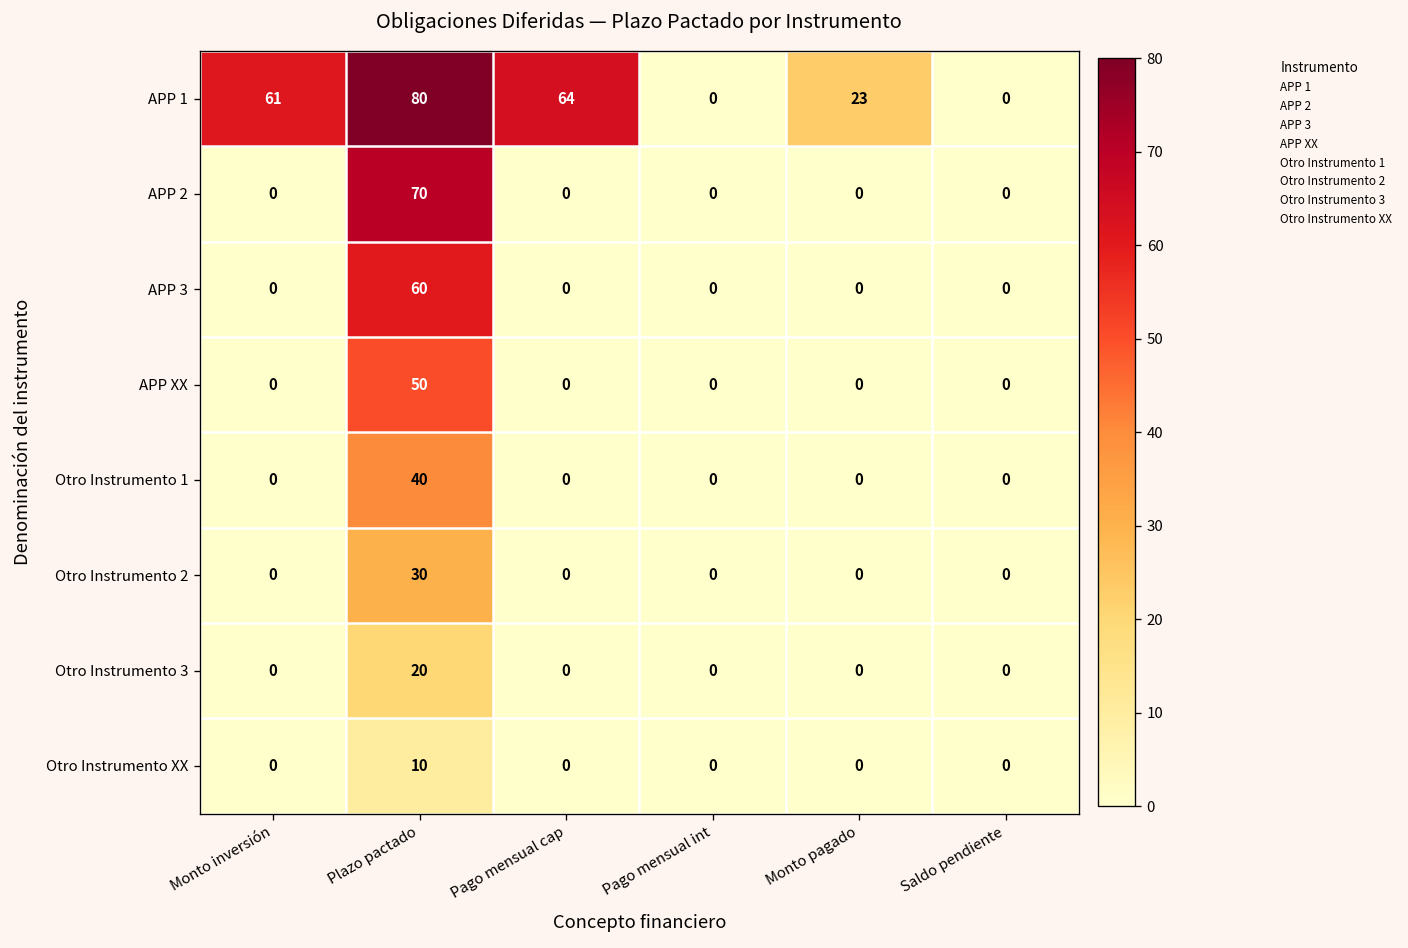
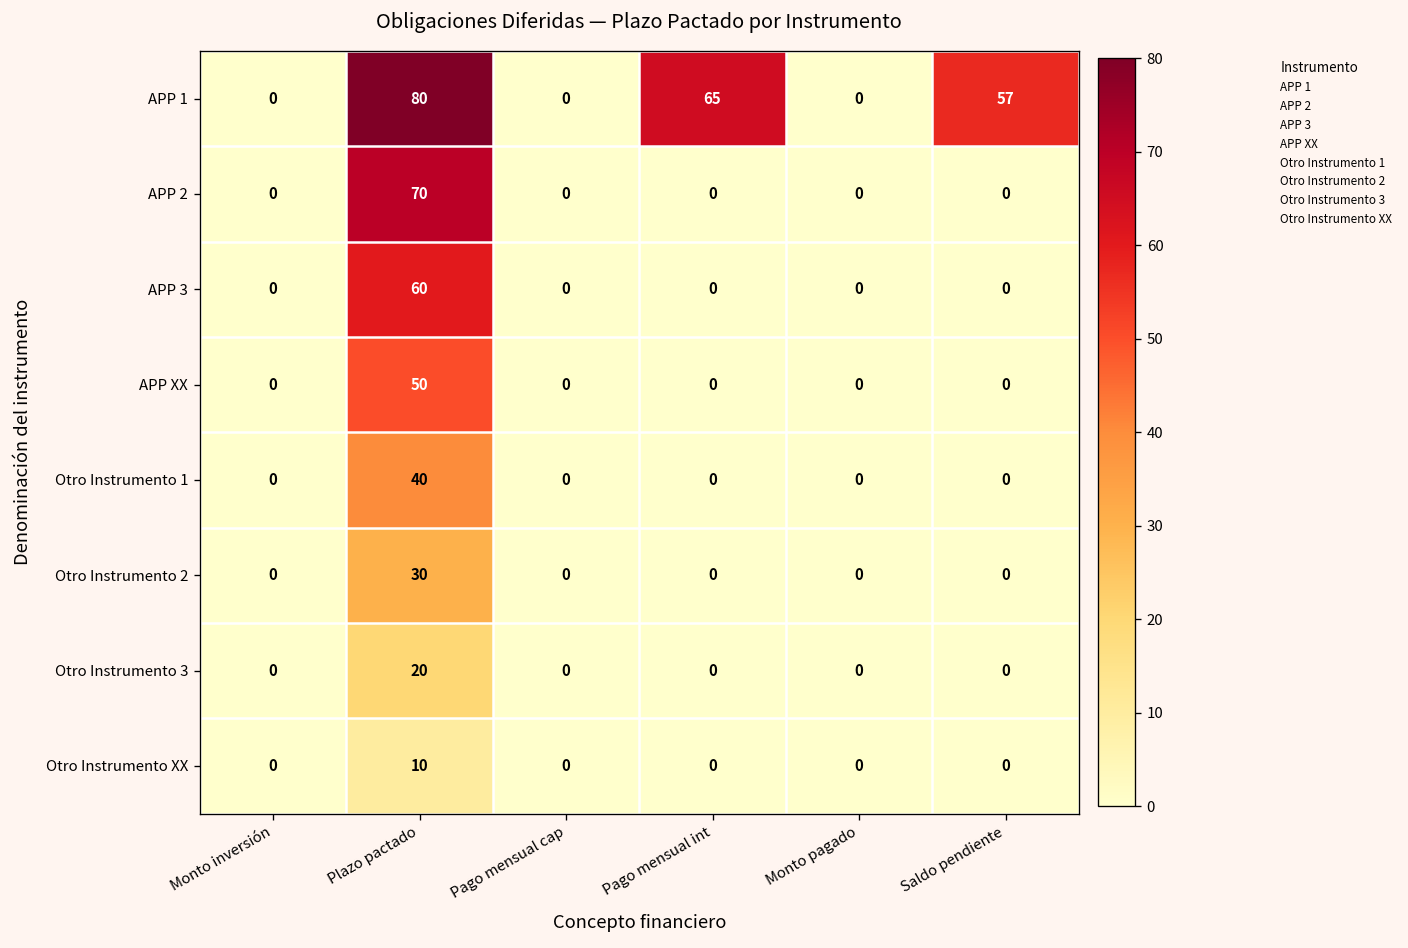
  {
    "APP 1": {
-     "Monto inversión": 61,
+     "Monto inversión": 0,
      "Plazo pactado": 80,
-     "Pago mensual cap": 64,
-     "Pago mensual int": 0,
-     "Monto pagado": 23,
-     "Saldo pendiente": 0
+     "Pago mensual cap": 0,
+     "Pago mensual int": 65,
+     "Monto pagado": 0,
+     "Saldo pendiente": 57
    },
    "APP 2": {
      "Monto inversión": 0,
      "Plazo pactado": 70,
      "Pago mensual cap": 0,
      "Pago mensual int": 0,
      "Monto pagado": 0,
      "Saldo pendiente": 0
    },
    "APP 3": {
      "Monto inversión": 0,
      "Plazo pactado": 60,
      "Pago mensual cap": 0,
      "Pago mensual int": 0,
      "Monto pagado": 0,
      "Saldo pendiente": 0
    },
    "APP XX": {
      "Monto inversión": 0,
      "Plazo pactado": 50,
      "Pago mensual cap": 0,
      "Pago mensual int": 0,
      "Monto pagado": 0,
      "Saldo pendiente": 0
    },
    "Otro Instrumento 1": {
      "Monto inversión": 0,
      "Plazo pactado": 40,
      "Pago mensual cap": 0,
      "Pago mensual int": 0,
      "Monto pagado": 0,
      "Saldo pendiente": 0
    },
    "Otro Instrumento 2": {
      "Monto inversión": 0,
      "Plazo pactado": 30,
      "Pago mensual cap": 0,
      "Pago mensual int": 0,
      "Monto pagado": 0,
      "Saldo pendiente": 0
    },
    "Otro Instrumento 3": {
      "Monto inversión": 0,
      "Plazo pactado": 20,
      "Pago mensual cap": 0,
      "Pago mensual int": 0,
      "Monto pagado": 0,
      "Saldo pendiente": 0
    },
    "Otro Instrumento XX": {
      "Monto inversión": 0,
      "Plazo pactado": 10,
      "Pago mensual cap": 0,
      "Pago mensual int": 0,
      "Monto pagado": 0,
      "Saldo pendiente": 0
    }
  }
